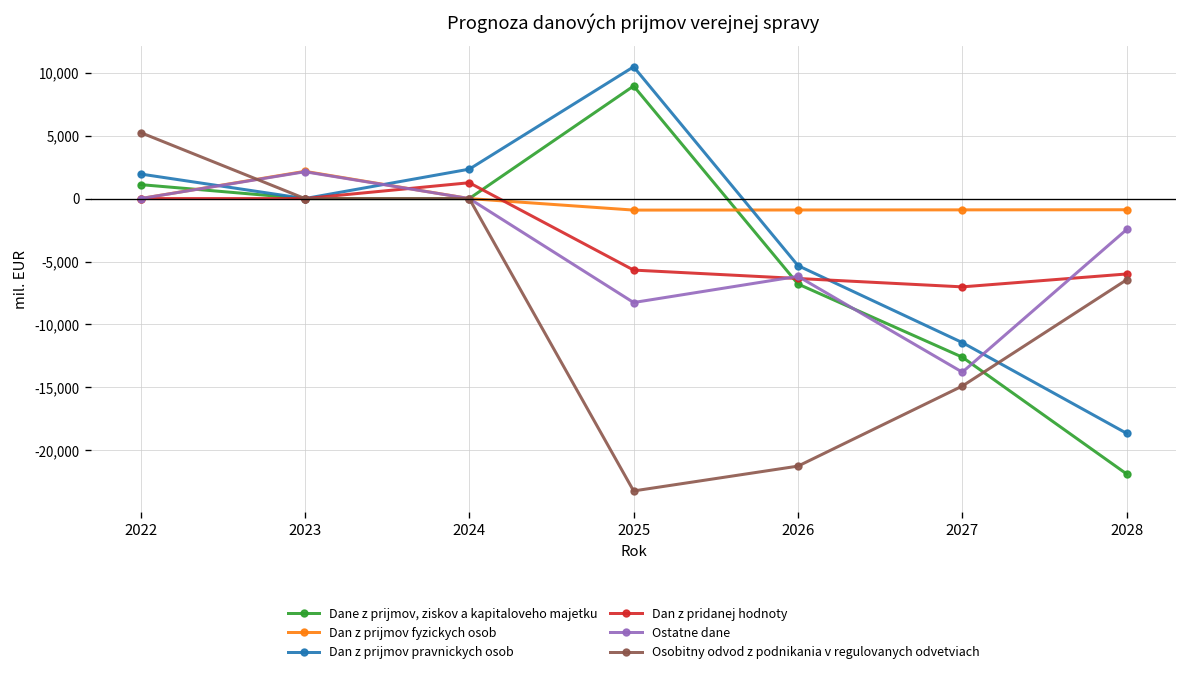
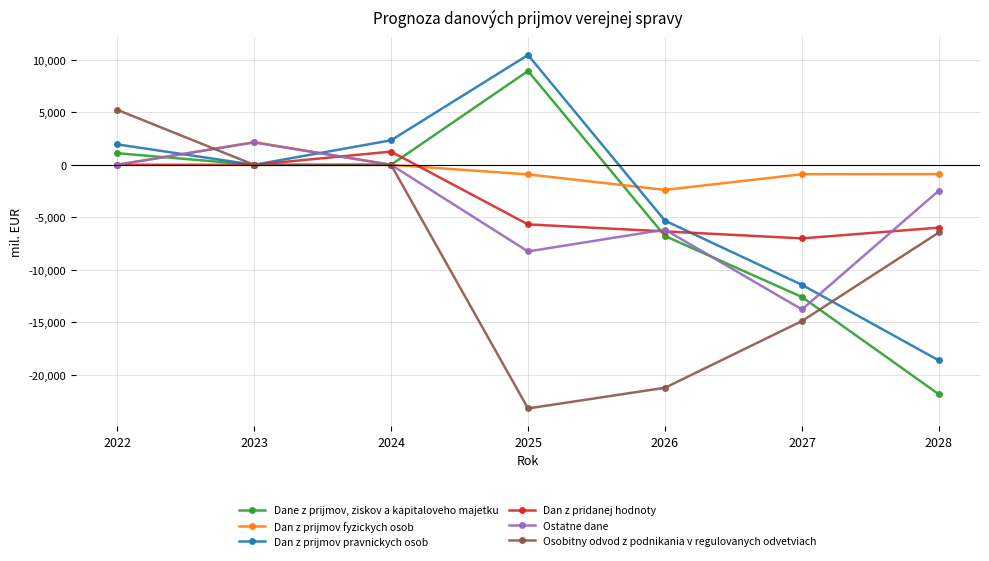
  {
    "Dane z prijmov, ziskov a kapitaloveho majetku": {
      "2022": "1,100",
      "2025": "8,900",
      "2026": "-6,800",
      "2027": "-12,600",
      "2028": "-21,900"
    },
    "Dan z prijmov fyzickych osob": {
      "2025": "-900",
-     "2026": "-900",
+     "2026": "-2,400",
      "2027": "-900",
      "2028": "-900"
    },
    "Dan z prijmov pravnickych osob": {
      "2022": "2,000",
      "2024": "2,300",
      "2025": "10,500",
      "2026": "-5,300",
      "2027": "-11,400",
      "2028": "-18,700"
    },
    "Dan z pridanej hodnoty": {
      "2024": "1,300",
      "2025": "-5,700",
      "2027": "-7,000",
      "2028": "-6,000"
    },
    "Ostatne dane": {
      "2025": "-8,300",
      "2027": "-13,800",
      "2028": "-2,500"
    },
    "Osobitny odvod z podnikania v regulovanych odvetviach": {
      "2022": "5,200",
      "2025": "-23,200",
      "2026": "-21,300",
      "2027": "-14,900",
      "2028": "-6,400"
    }
  }
